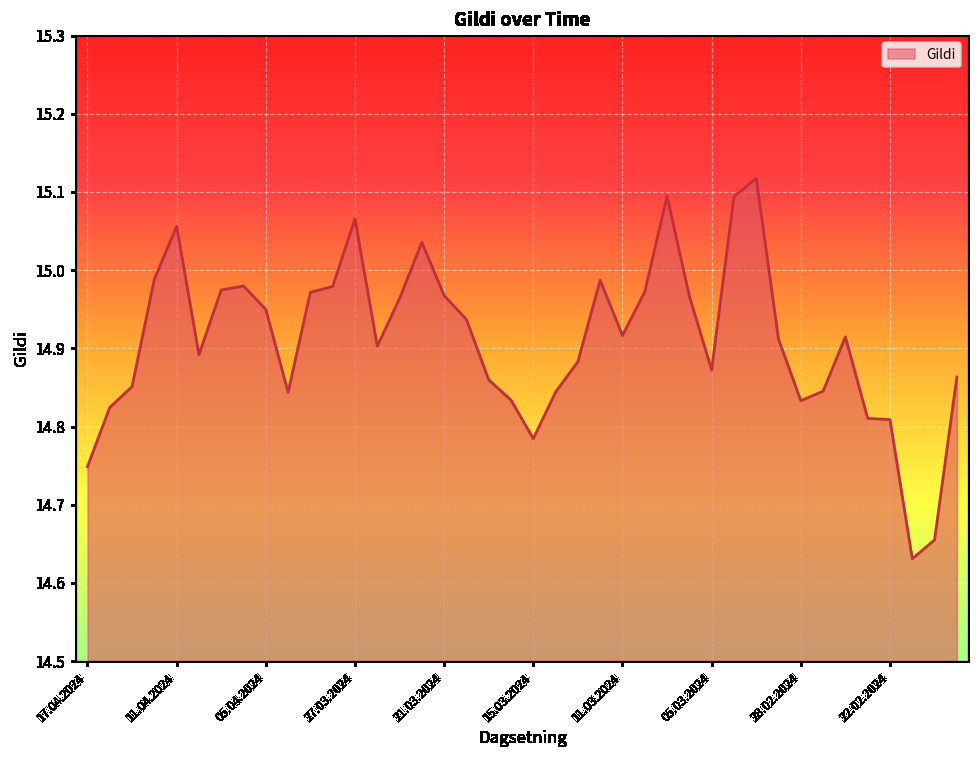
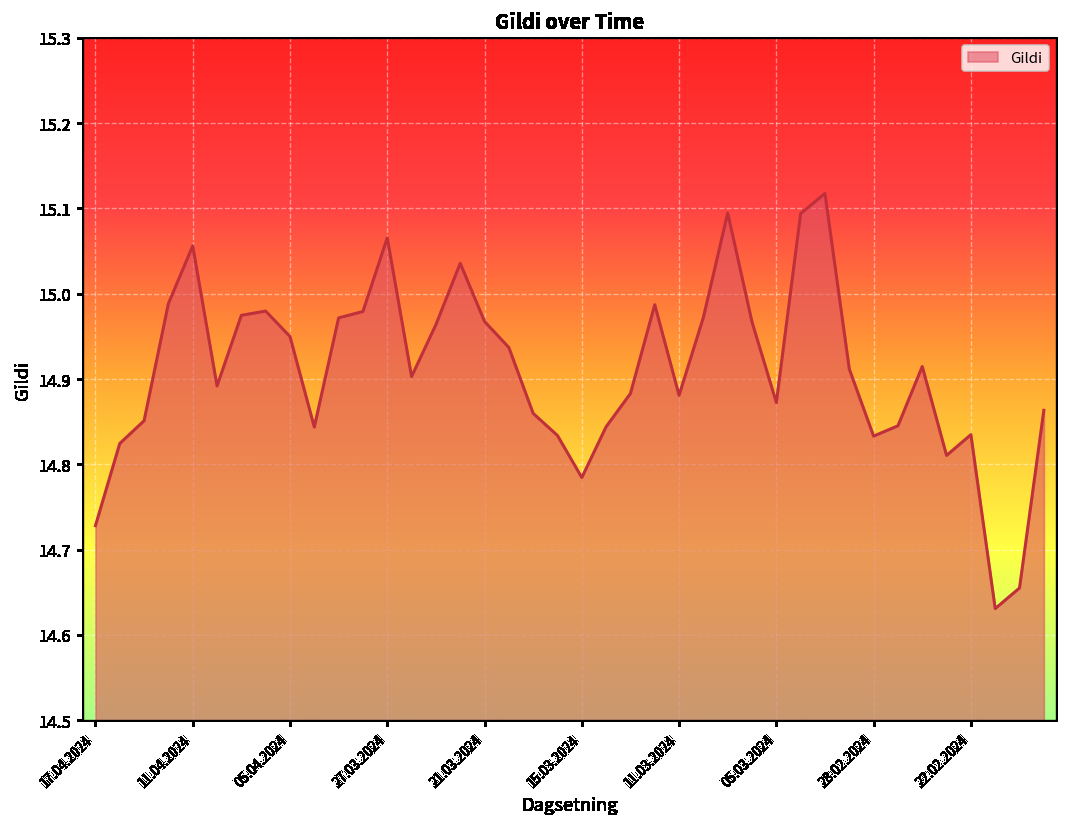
  {
-   "17.04.2024": 14.75,
+   "17.04.2024": 14.73,
    "11.04.2024": 15.06,
    "05.04.2024": 14.95,
    "27.03.2024": 15.07,
    "21.03.2024": 14.97,
    "15.03.2024": 14.78,
-   "11.03.2024": 14.92,
+   "11.03.2024": 14.88,
    "05.03.2024": 14.87,
    "28.02.2024": 14.83,
-   "22.02.2024": 14.81
+   "22.02.2024": 14.83
  }
